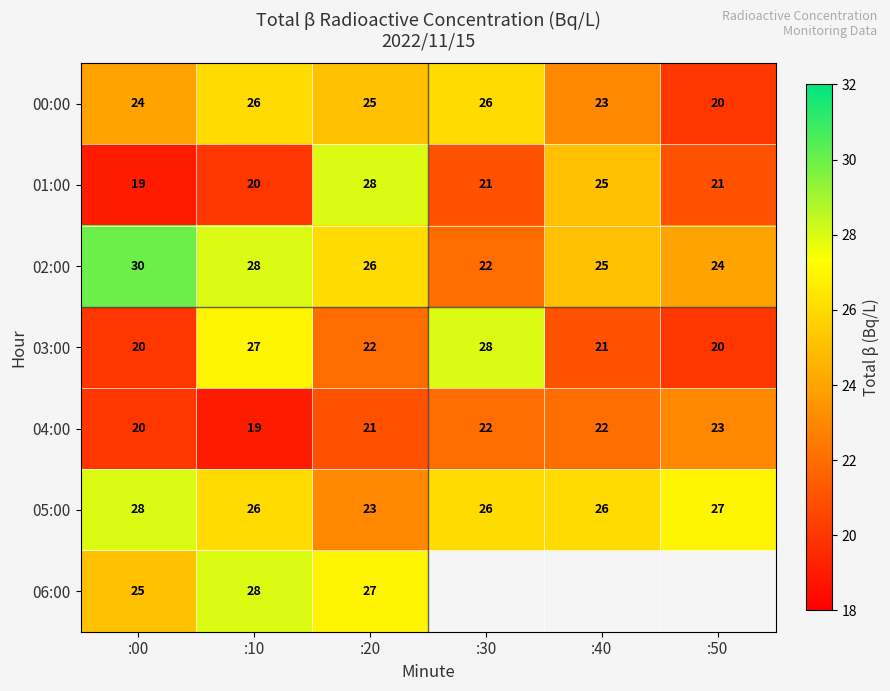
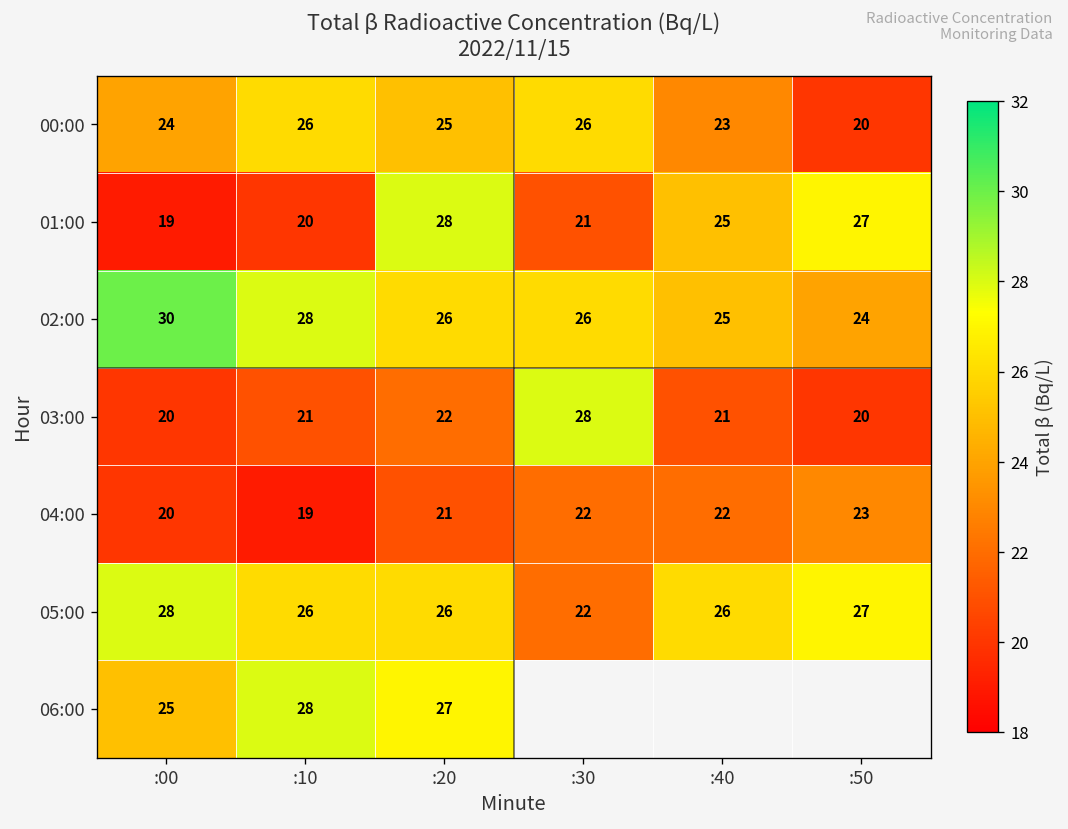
  {
    "00:00": {
      ":00": 24,
      ":10": 26,
      ":20": 25,
      ":30": 26,
      ":40": 23,
      ":50": 20
    },
    "01:00": {
      ":00": 19,
      ":10": 20,
      ":20": 28,
      ":30": 21,
      ":40": 25,
-     ":50": 21
+     ":50": 27
    },
    "02:00": {
      ":00": 30,
      ":10": 28,
      ":20": 26,
-     ":30": 22,
+     ":30": 26,
      ":40": 25,
      ":50": 24
    },
    "03:00": {
      ":00": 20,
-     ":10": 27,
+     ":10": 21,
      ":20": 22,
      ":30": 28,
      ":40": 21,
      ":50": 20
    },
    "04:00": {
      ":00": 20,
      ":10": 19,
      ":20": 21,
      ":30": 22,
      ":40": 22,
      ":50": 23
    },
    "05:00": {
      ":00": 28,
      ":10": 26,
-     ":20": 23,
-     ":30": 26,
+     ":20": 26,
+     ":30": 22,
      ":40": 26,
      ":50": 27
    },
    "06:00": {
      ":00": 25,
      ":10": 28,
      ":20": 27
    }
  }
